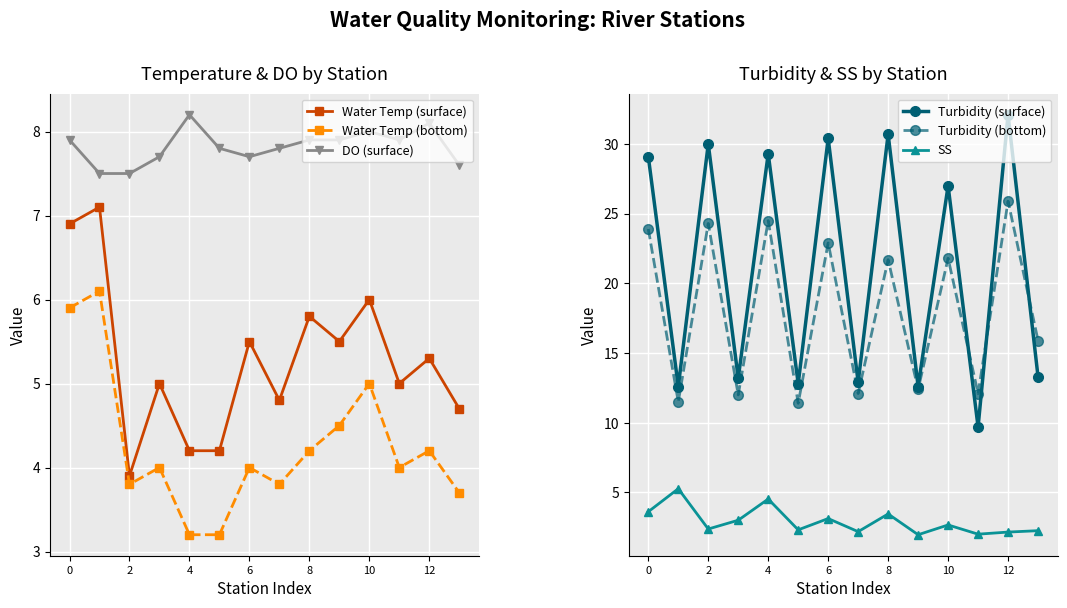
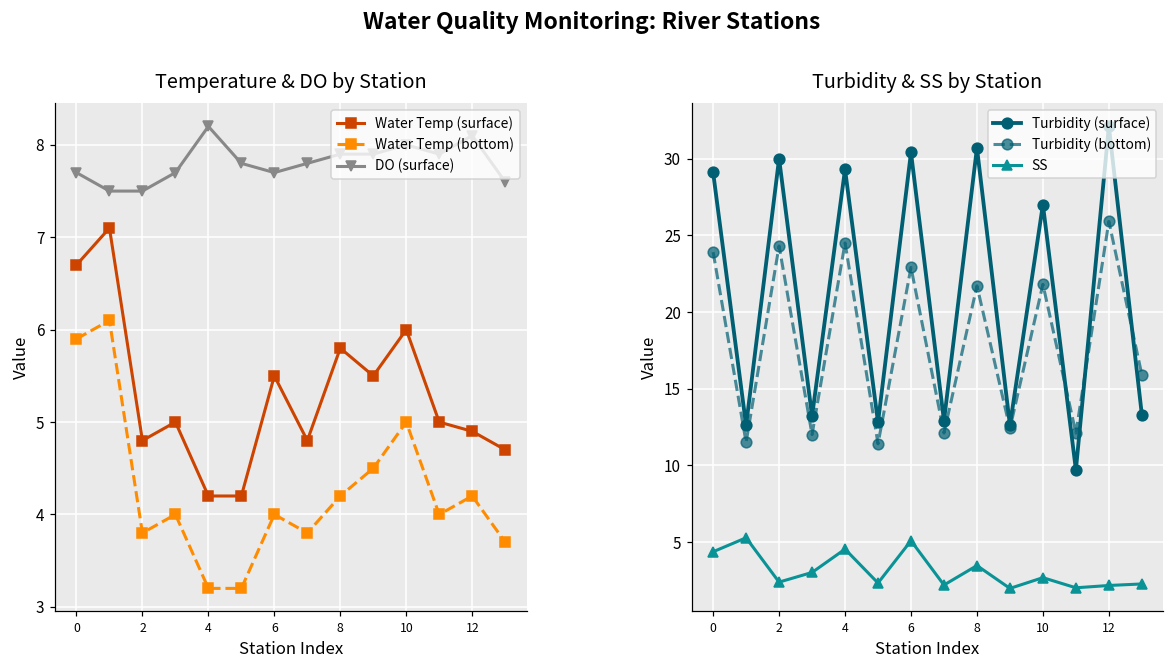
  {
    "Temperature & DO by Station": {
      "Water Temp (surface)": {
-       "0": 6.9,
-       "2": 3.9,
+       "0": 6.7,
+       "2": 4.8,
        "4": 4.2,
        "6": 5.5,
        "8": 5.8,
-       "12": 5.3
+       "12": 4.9
      },
      "Water Temp (bottom)": {
        "0": 5.9,
        "2": 3.8,
        "4": 3.2,
        "6": 4.0,
        "8": 4.2,
        "12": 4.2
      },
      "DO (surface)": {
-       "0": 7.9,
+       "0": 7.7,
        "2": 7.5,
        "4": 8.2,
        "6": 7.7
      }
    },
    "Turbidity & SS by Station": {
      "SS": {
-       "0": 3.6,
+       "0": 4.4,
        "2": 2.4,
        "4": 4.5,
-       "6": 3.1,
+       "6": 5.1,
        "8": 3.5,
        "12": 2.2
      }
    }
  }
